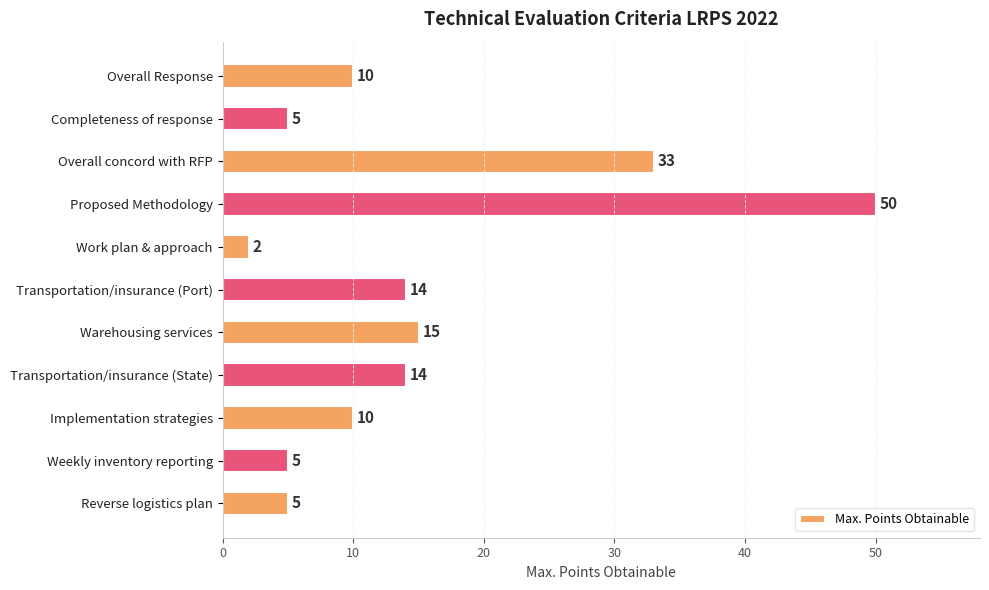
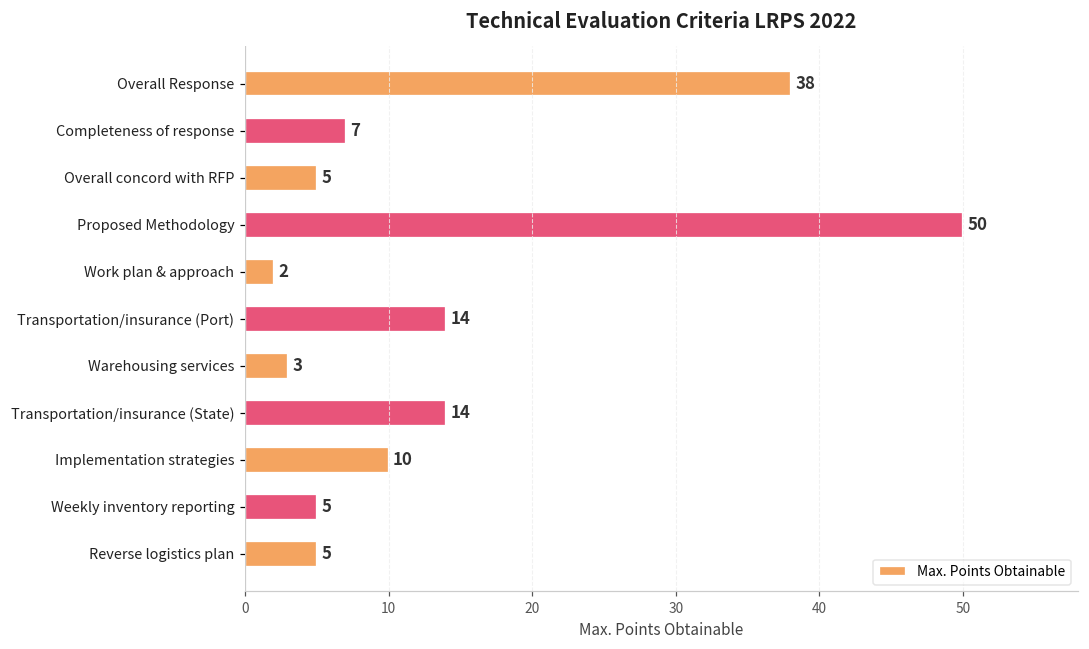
  {
-   "Overall Response": 10,
-   "Completeness of response": 5,
-   "Overall concord with RFP": 33,
+   "Overall Response": 38,
+   "Completeness of response": 7,
+   "Overall concord with RFP": 5,
    "Proposed Methodology": 50,
    "Work plan & approach": 2,
    "Transportation/insurance (Port)": 14,
-   "Warehousing services": 15,
+   "Warehousing services": 3,
    "Transportation/insurance (State)": 14,
    "Implementation strategies": 10,
    "Weekly inventory reporting": 5,
    "Reverse logistics plan": 5
  }
